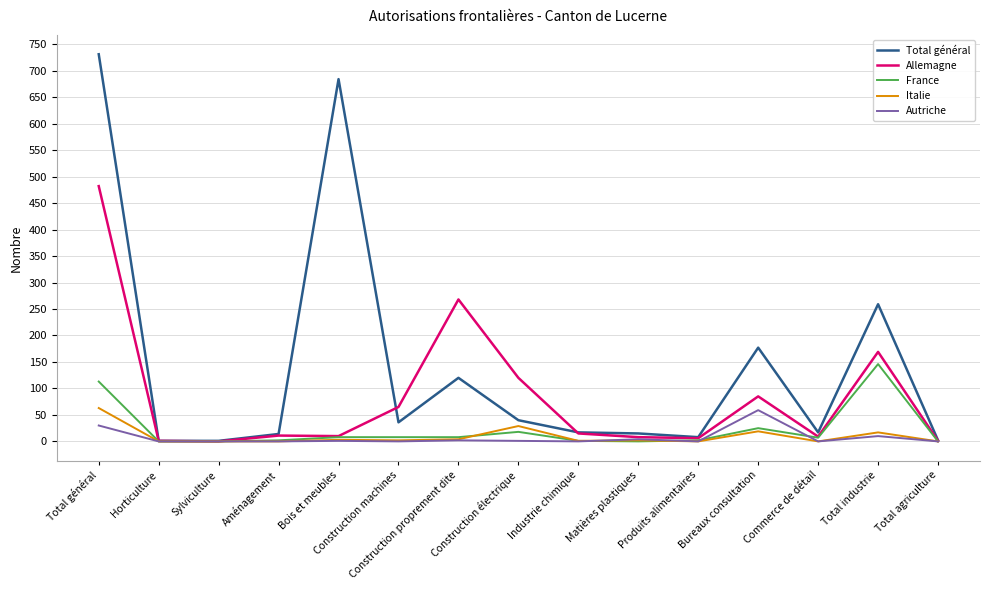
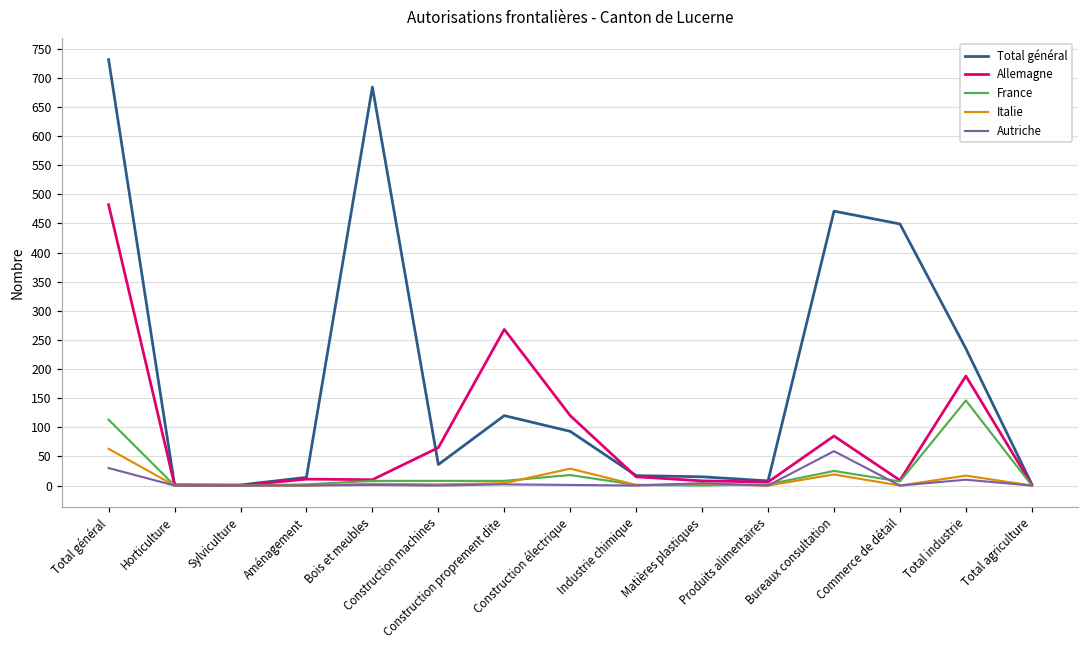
  {
    "Total général": {
      "Total général": 730,
      "Bois et meubles": 680,
      "Construction machines": 40,
      "Construction proprement dite": 120,
-     "Construction électrique": 40,
+     "Construction électrique": 90,
      "Matières plastiques": 20,
-     "Bureaux consultation": 180,
-     "Commerce de détail": 20,
-     "Total industrie": 260
+     "Bureaux consultation": 470,
+     "Commerce de détail": 450,
+     "Total industrie": 240
    },
    "Allemagne": {
      "Total général": 480,
      "Construction machines": 70,
      "Construction proprement dite": 270,
      "Construction électrique": 120,
      "Bureaux consultation": 90,
-     "Total industrie": 170
+     "Total industrie": 190
    },
    "France": {
      "Total général": 110,
      "Construction machines": 10,
      "Construction électrique": 20,
      "Bureaux consultation": 30,
      "Total industrie": 150
    },
    "Italie": {
      "Total général": 60,
      "Construction électrique": 30,
      "Bureaux consultation": 20,
      "Total industrie": 20
    },
    "Autriche": {
      "Total général": 30,
      "Construction électrique": 0,
      "Bureaux consultation": 60,
      "Total industrie": 10
    }
  }
